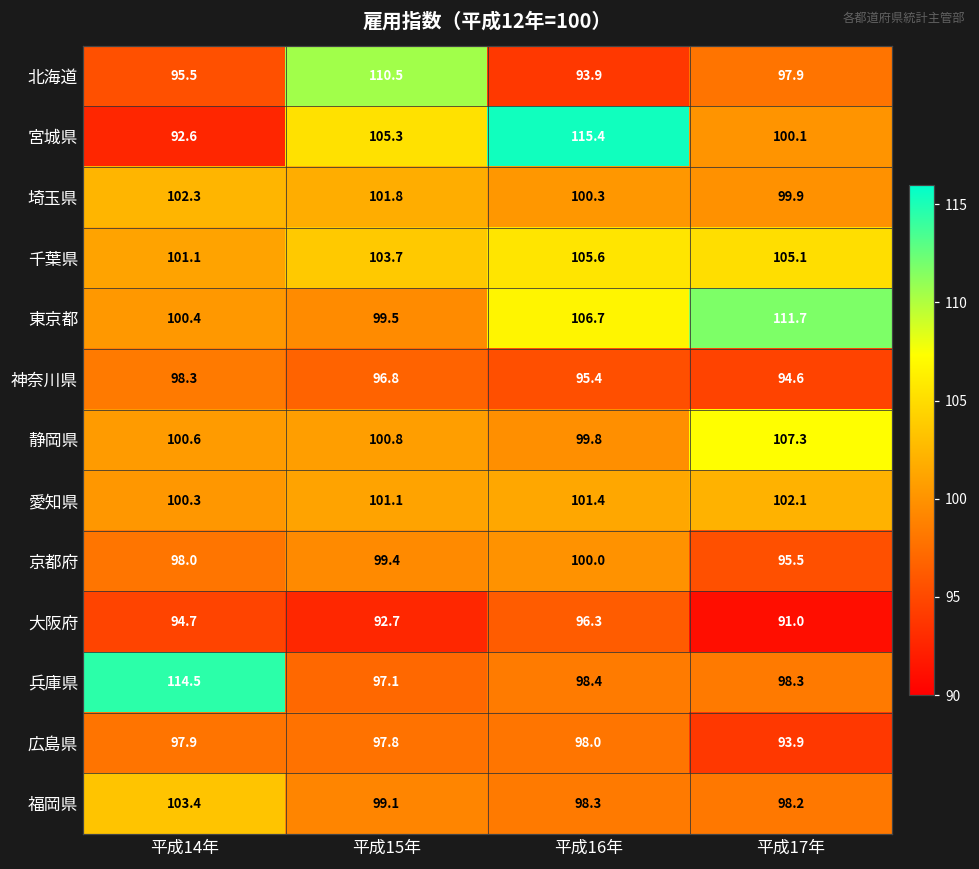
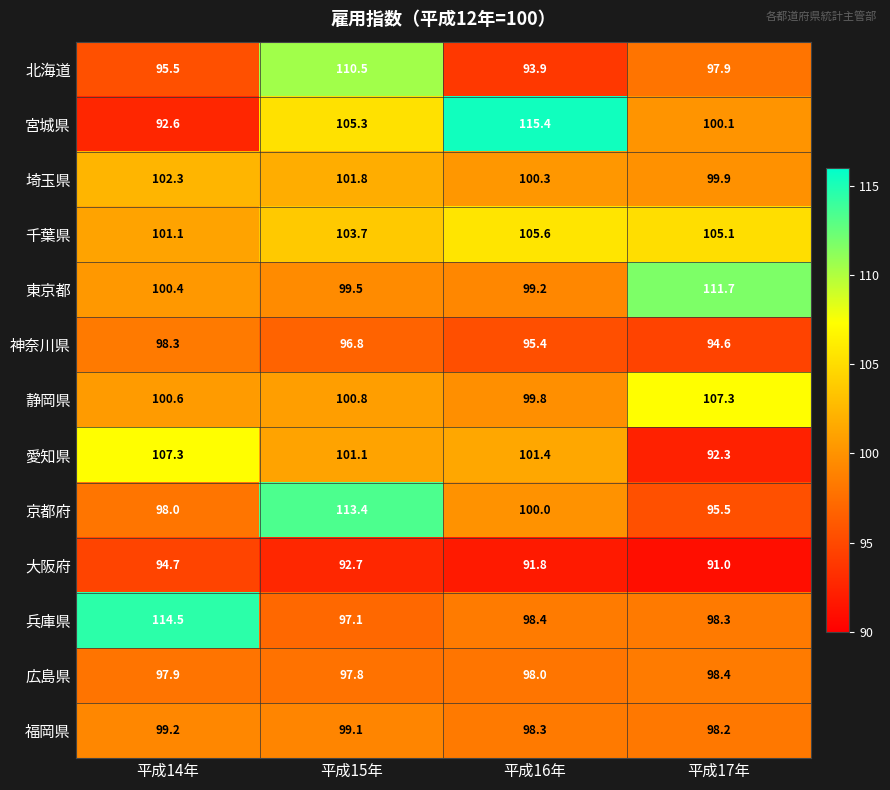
  {
    "北海道": {
      "平成14年": 95.5,
      "平成15年": 110.5,
      "平成16年": 93.9,
      "平成17年": 97.9
    },
    "宮城県": {
      "平成14年": 92.6,
      "平成15年": 105.3,
      "平成16年": 115.4,
      "平成17年": 100.1
    },
    "埼玉県": {
      "平成14年": 102.3,
      "平成15年": 101.8,
      "平成16年": 100.3,
      "平成17年": 99.9
    },
    "千葉県": {
      "平成14年": 101.1,
      "平成15年": 103.7,
      "平成16年": 105.6,
      "平成17年": 105.1
    },
    "東京都": {
      "平成14年": 100.4,
      "平成15年": 99.5,
-     "平成16年": 106.7,
+     "平成16年": 99.2,
      "平成17年": 111.7
    },
    "神奈川県": {
      "平成14年": 98.3,
      "平成15年": 96.8,
      "平成16年": 95.4,
      "平成17年": 94.6
    },
    "静岡県": {
      "平成14年": 100.6,
      "平成15年": 100.8,
      "平成16年": 99.8,
      "平成17年": 107.3
    },
    "愛知県": {
-     "平成14年": 100.3,
+     "平成14年": 107.3,
      "平成15年": 101.1,
      "平成16年": 101.4,
-     "平成17年": 102.1
+     "平成17年": 92.3
    },
    "京都府": {
      "平成14年": 98.0,
-     "平成15年": 99.4,
+     "平成15年": 113.4,
      "平成16年": 100.0,
      "平成17年": 95.5
    },
    "大阪府": {
      "平成14年": 94.7,
      "平成15年": 92.7,
-     "平成16年": 96.3,
+     "平成16年": 91.8,
      "平成17年": 91.0
    },
    "兵庫県": {
      "平成14年": 114.5,
      "平成15年": 97.1,
      "平成16年": 98.4,
      "平成17年": 98.3
    },
    "広島県": {
      "平成14年": 97.9,
      "平成15年": 97.8,
      "平成16年": 98.0,
-     "平成17年": 93.9
+     "平成17年": 98.4
    },
    "福岡県": {
-     "平成14年": 103.4,
+     "平成14年": 99.2,
      "平成15年": 99.1,
      "平成16年": 98.3,
      "平成17年": 98.2
    }
  }
